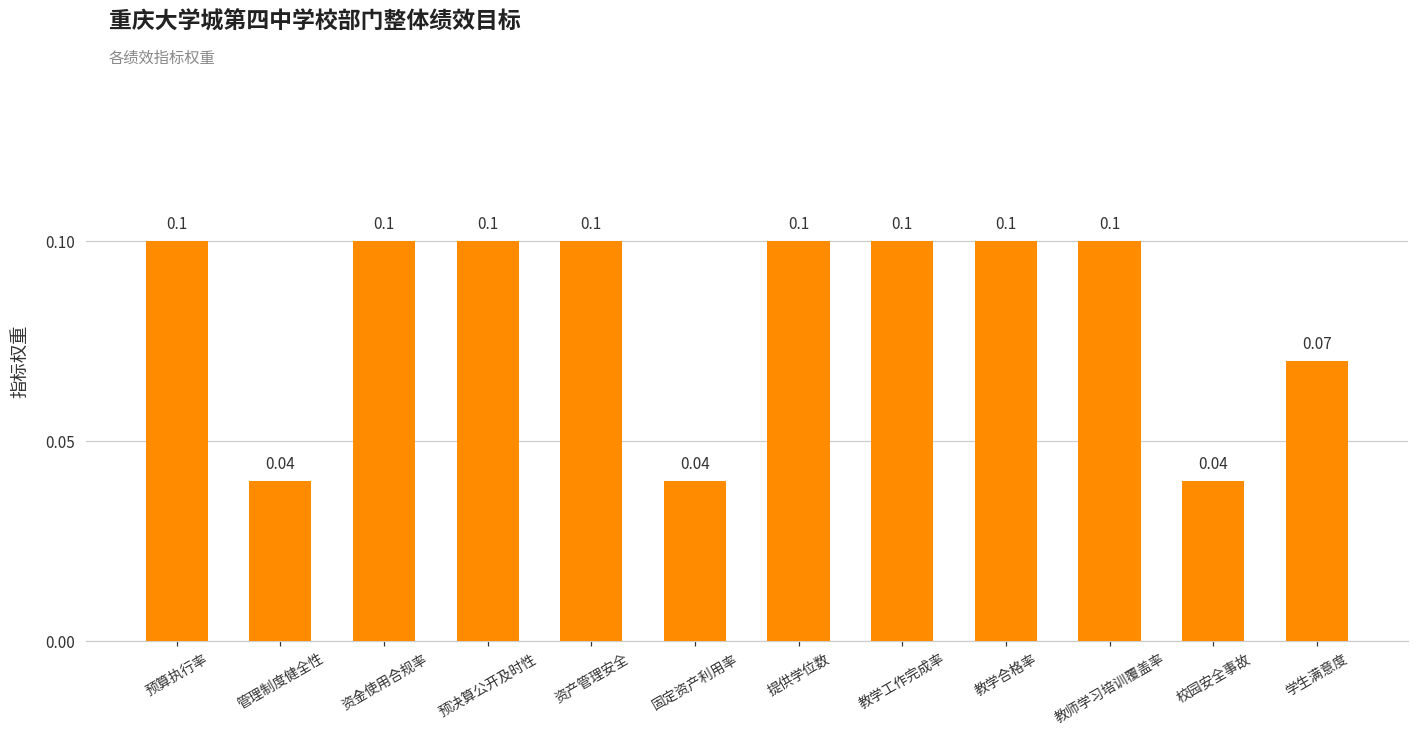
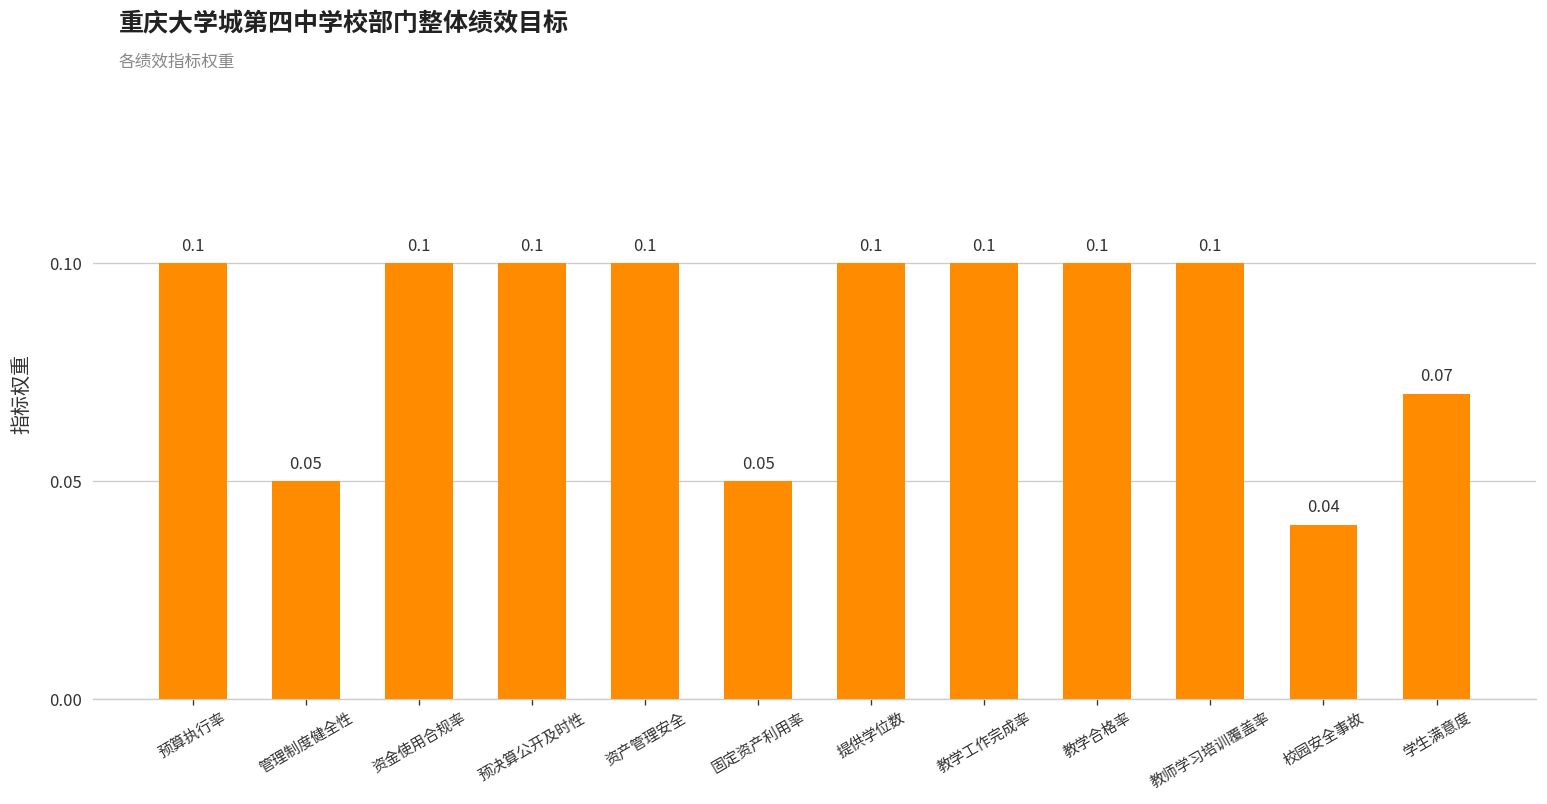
  {
    "预算执行率": 0.1,
-   "管理制度健全性": 0.04,
+   "管理制度健全性": 0.05,
    "资金使用合规率": 0.1,
    "预决算公开及时性": 0.1,
    "资产管理安全": 0.1,
-   "固定资产利用率": 0.04,
+   "固定资产利用率": 0.05,
    "提供学位数": 0.1,
    "教学工作完成率": 0.1,
    "教学合格率": 0.1,
    "教师学习培训覆盖率": 0.1,
    "校园安全事故": 0.04,
    "学生满意度": 0.07
  }
